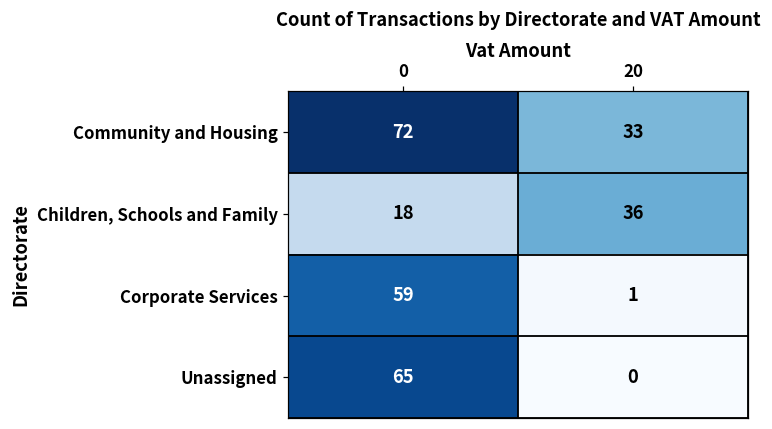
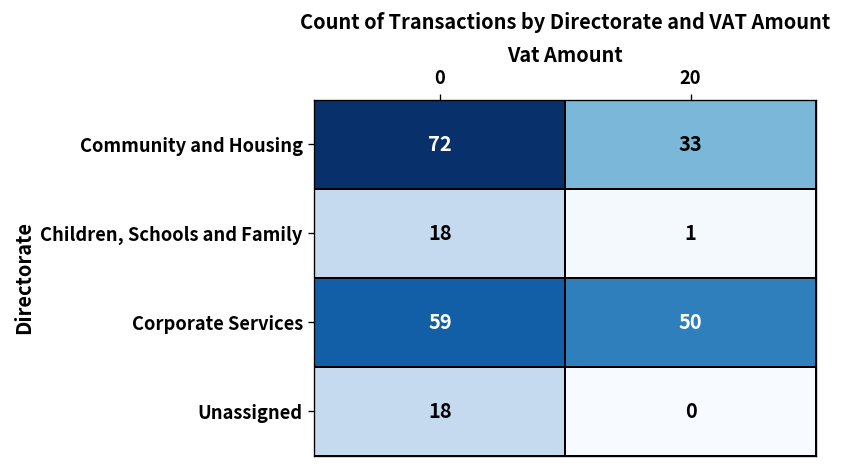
  {
    "Community and Housing": {
      "0": 72,
      "20": 33
    },
    "Children, Schools and Family": {
      "0": 18,
-     "20": 36
+     "20": 1
    },
    "Corporate Services": {
      "0": 59,
-     "20": 1
+     "20": 50
    },
    "Unassigned": {
-     "0": 65,
+     "0": 18,
      "20": 0
    }
  }
